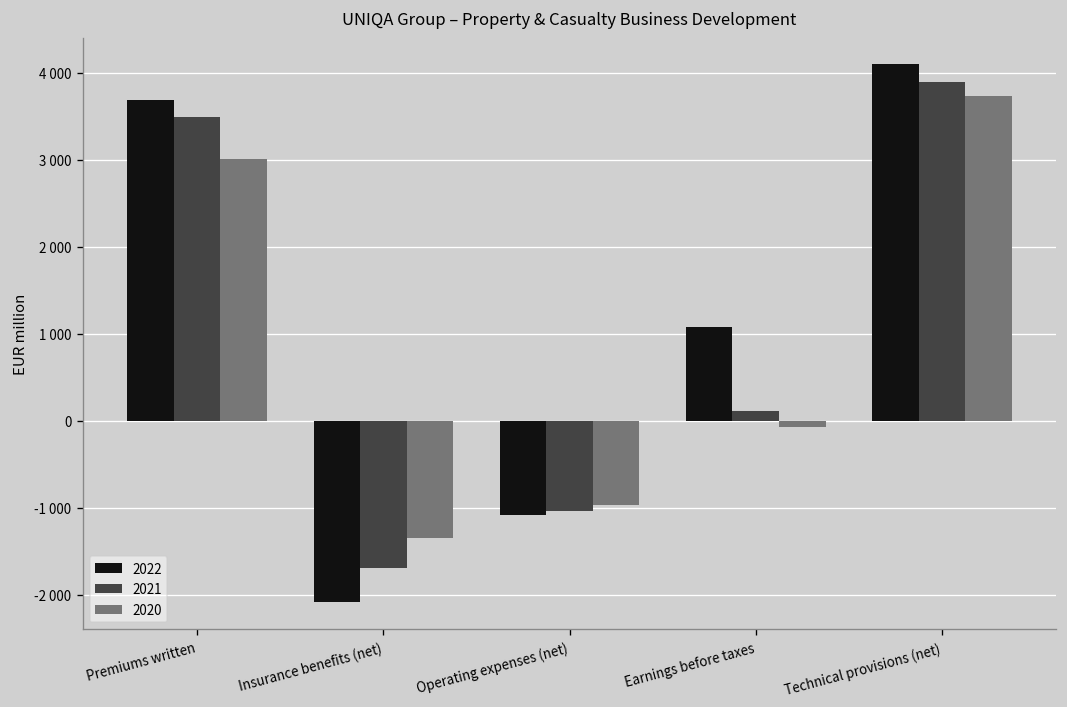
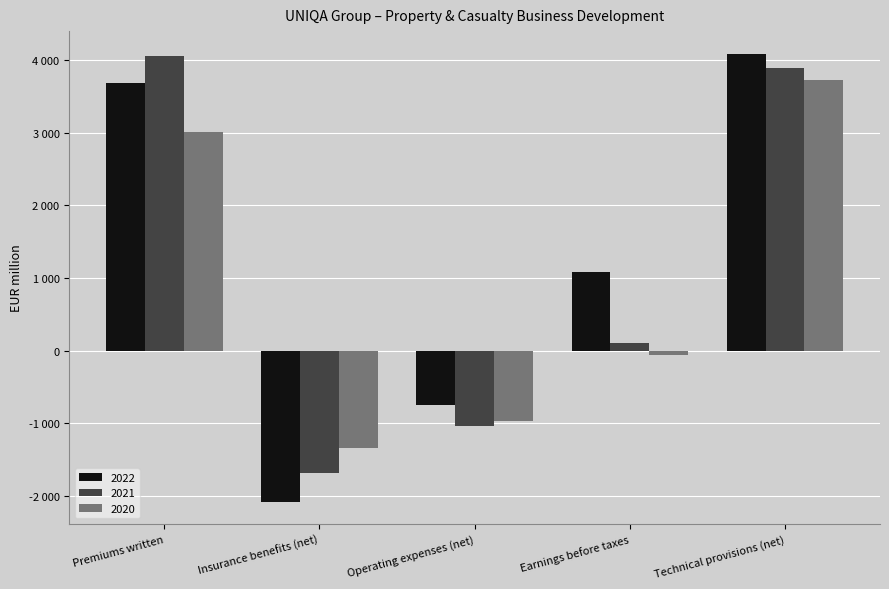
  {
    "2022": {
      "Premiums written": 3700,
      "Insurance benefits (net)": -2100,
-     "Operating expenses (net)": -1100,
+     "Operating expenses (net)": -800,
      "Earnings before taxes": 1100,
      "Technical provisions (net)": 4100
    },
    "2021": {
-     "Premiums written": 3500,
+     "Premiums written": 4100,
      "Insurance benefits (net)": -1700,
      "Operating expenses (net)": -1000,
      "Earnings before taxes": 100,
      "Technical provisions (net)": 3900
    },
    "2020": {
      "Premiums written": 3000,
      "Insurance benefits (net)": -1300,
      "Operating expenses (net)": -1000,
      "Earnings before taxes": -100,
      "Technical provisions (net)": 3700
    }
  }
